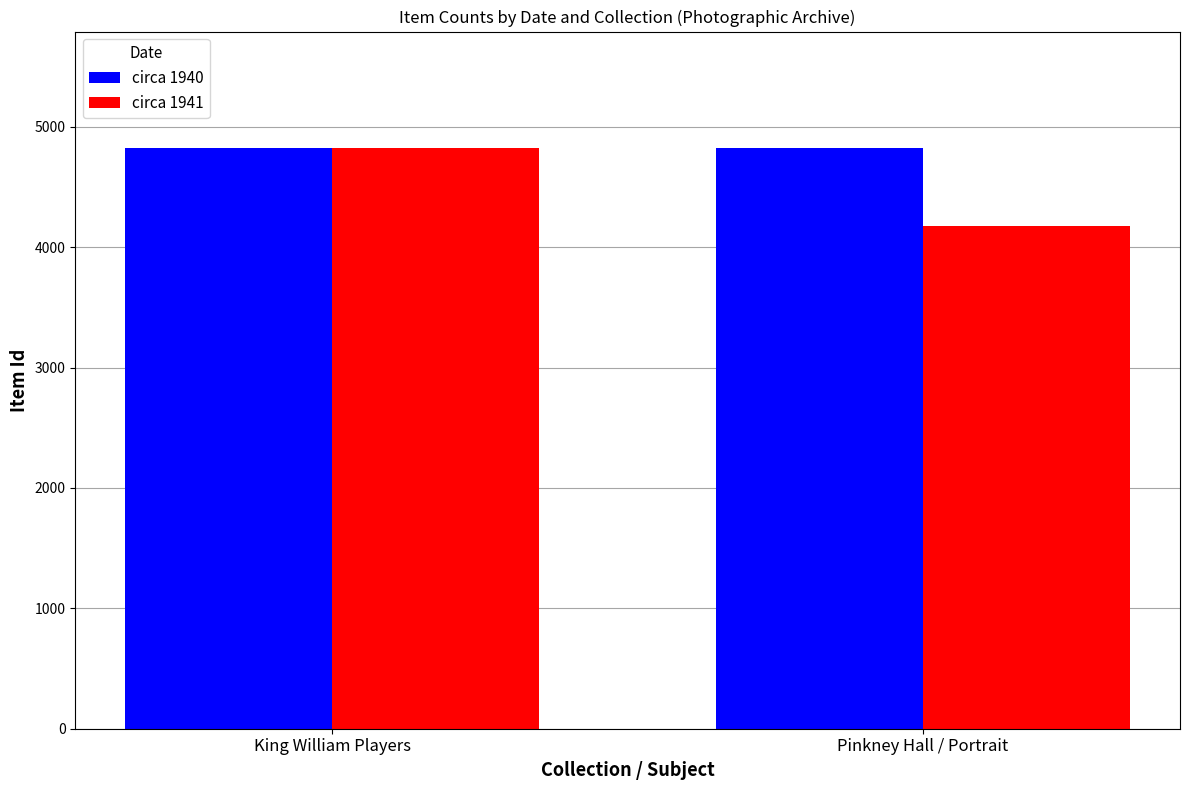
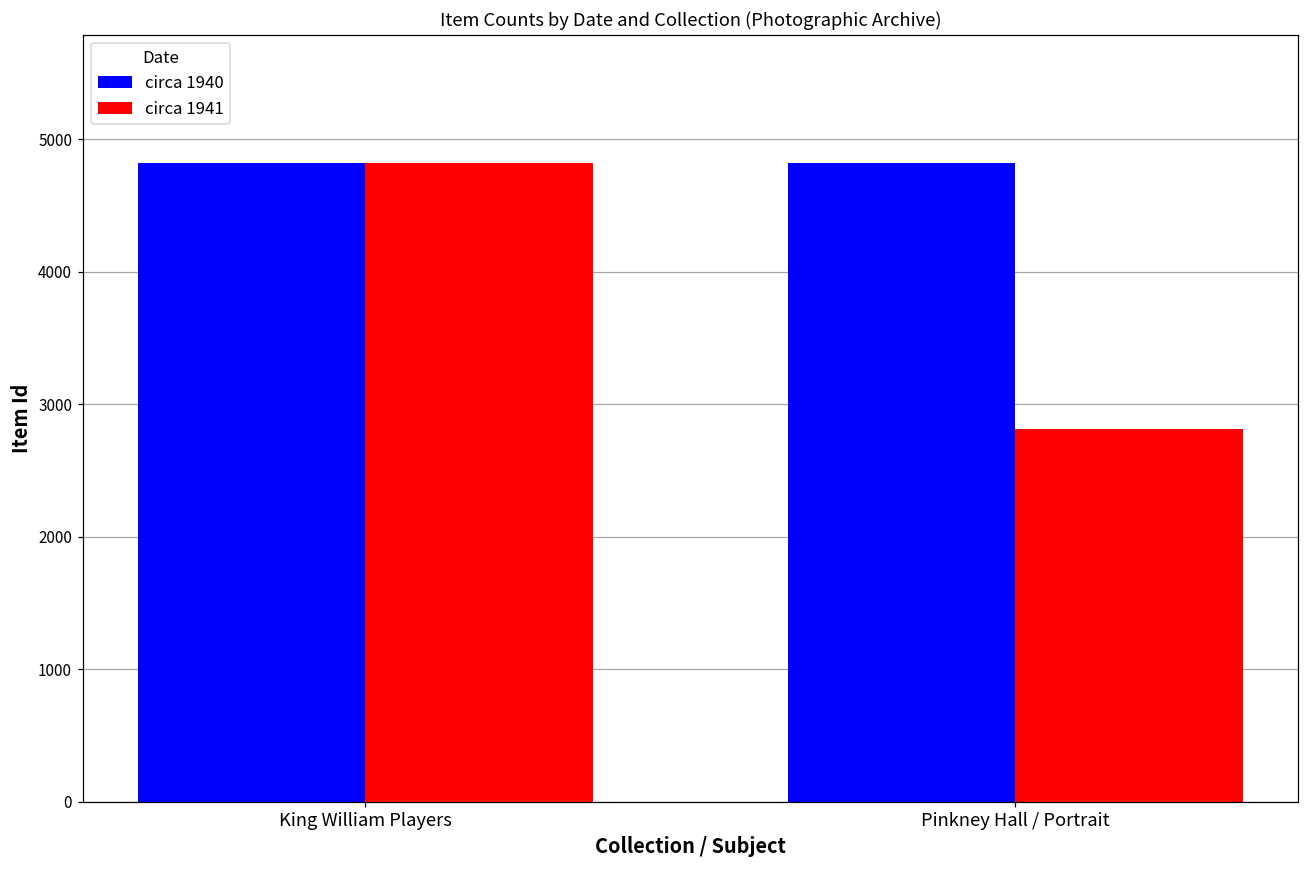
  {
    "circa 1940": {
      "King William Players": 4830,
      "Pinkney Hall / Portrait": 4830
    },
    "circa 1941": {
      "King William Players": 4820,
-     "Pinkney Hall / Portrait": 4180
+     "Pinkney Hall / Portrait": 2810
    }
  }
